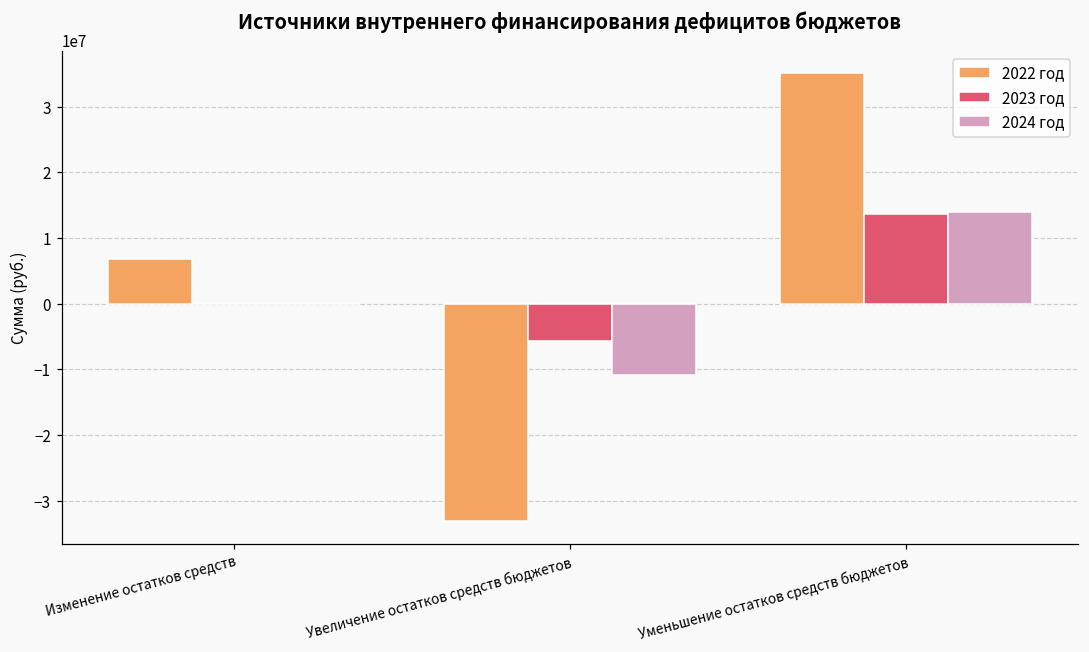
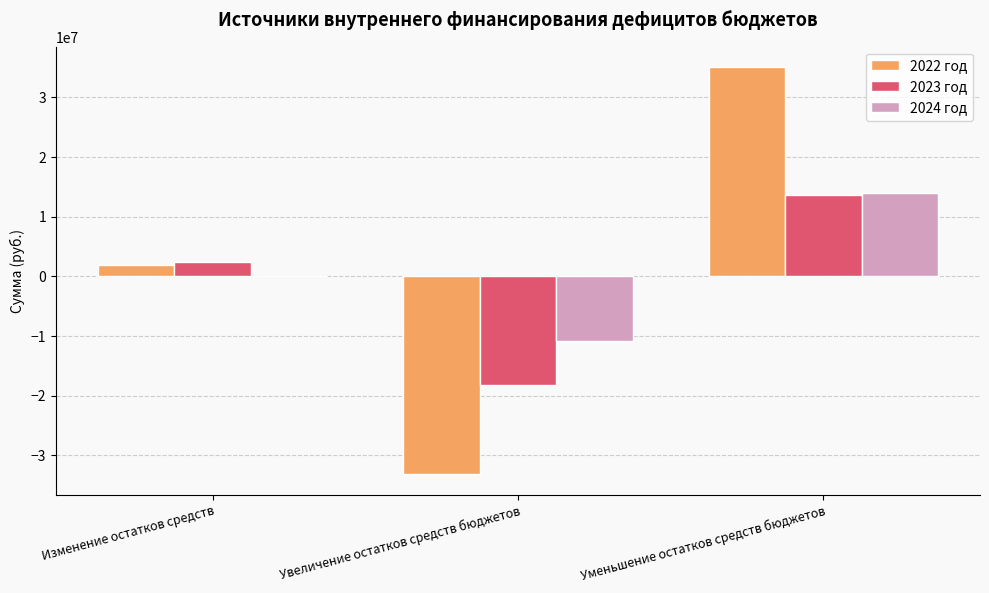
  {
    "2022 год": {
-     "Изменение остатков средств": 7000000,
+     "Изменение остатков средств": 2000000,
      "Увеличение остатков средств бюджетов": -33000000,
      "Уменьшение остатков средств бюджетов": 35000000
    },
    "2023 год": {
-     "Изменение остатков средств": 0,
-     "Увеличение остатков средств бюджетов": -6000000,
+     "Изменение остатков средств": 2000000,
+     "Увеличение остатков средств бюджетов": -18000000,
      "Уменьшение остатков средств бюджетов": 14000000
    },
    "2024 год": {
      "Изменение остатков средств": 0,
      "Увеличение остатков средств бюджетов": -11000000,
      "Уменьшение остатков средств бюджетов": 14000000
    }
  }
